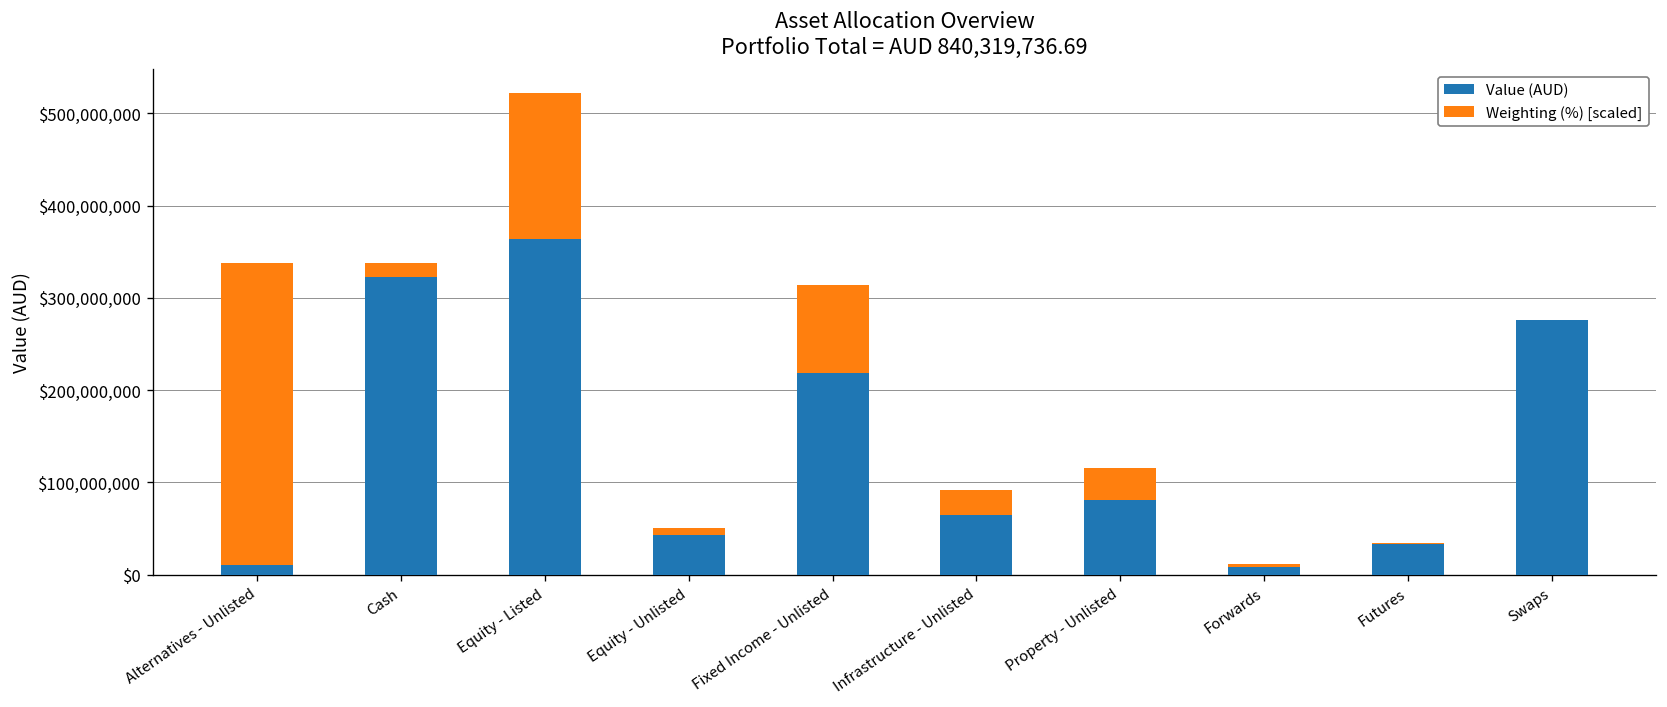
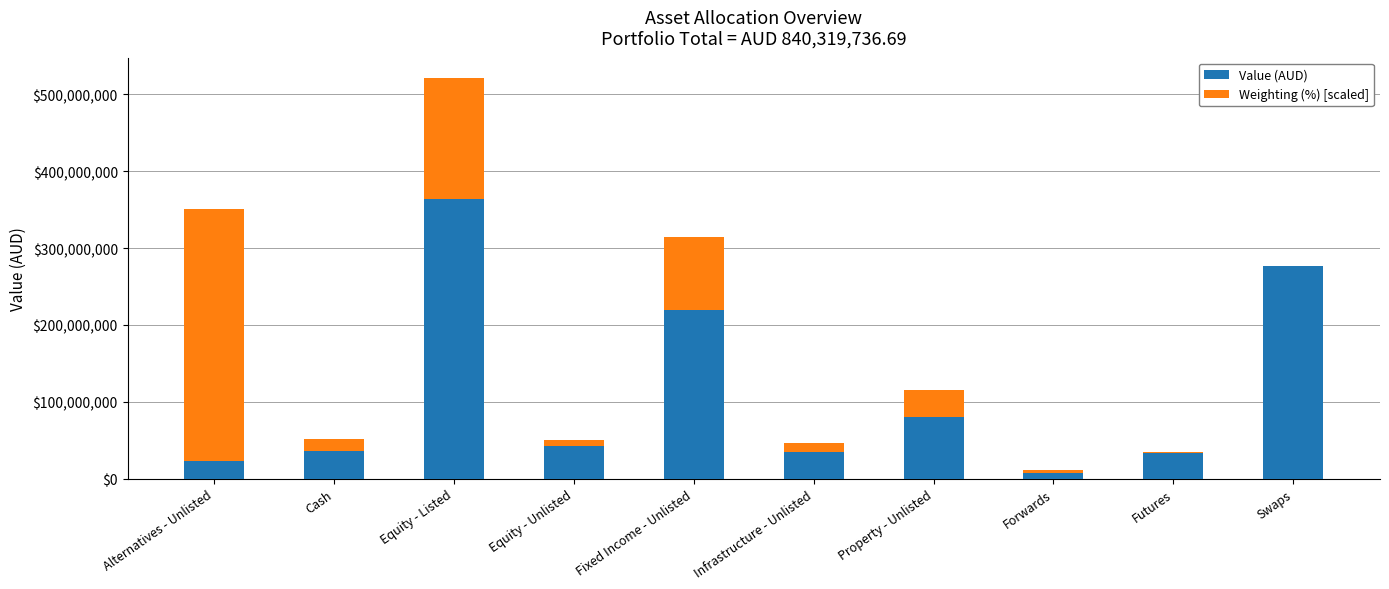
  {
    "Value (AUD)": {
-     "Alternatives - Unlisted": "$10,000,000",
-     "Cash": "$320,000,000",
+     "Alternatives - Unlisted": "$20,000,000",
+     "Cash": "$40,000,000",
      "Equity - Listed": "$360,000,000",
      "Equity - Unlisted": "$40,000,000",
      "Fixed Income - Unlisted": "$220,000,000",
-     "Infrastructure - Unlisted": "$60,000,000",
+     "Infrastructure - Unlisted": "$30,000,000",
      "Property - Unlisted": "$80,000,000",
      "Forwards": "$10,000,000",
      "Futures": "$30,000,000",
      "Swaps": "$280,000,000"
    },
    "Weighting (%) [scaled]": {
      "Alternatives - Unlisted": "$330,000,000",
      "Cash": "$20,000,000",
      "Equity - Listed": "$160,000,000",
      "Equity - Unlisted": "$10,000,000",
      "Fixed Income - Unlisted": "$90,000,000",
-     "Infrastructure - Unlisted": "$30,000,000",
+     "Infrastructure - Unlisted": "$10,000,000",
      "Property - Unlisted": "$30,000,000",
      "Forwards": "$0"
    }
  }
